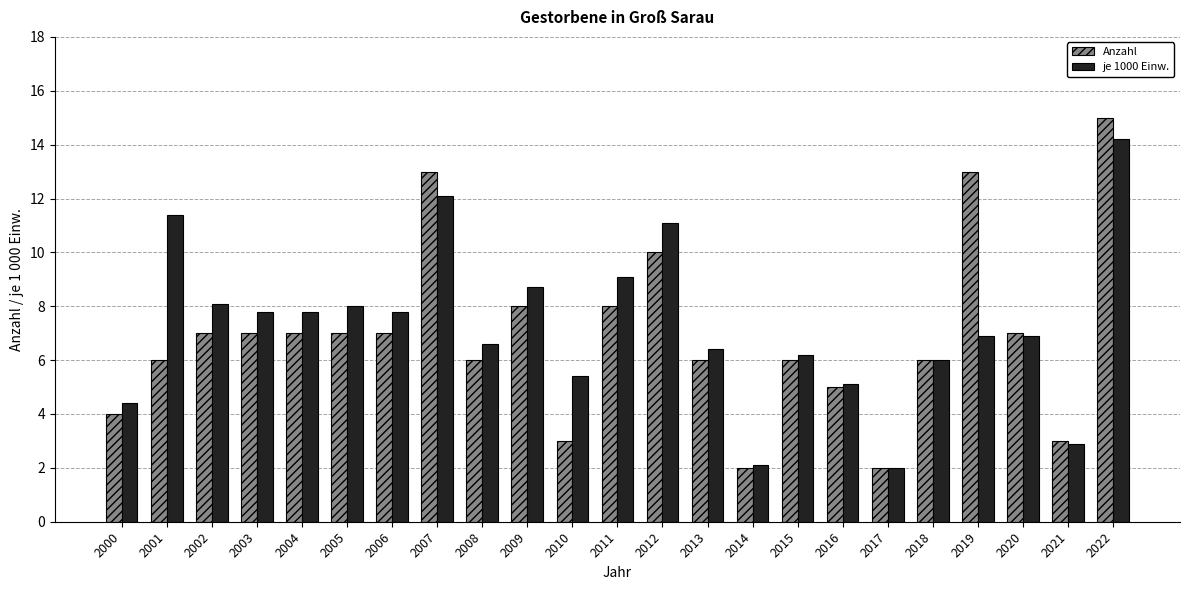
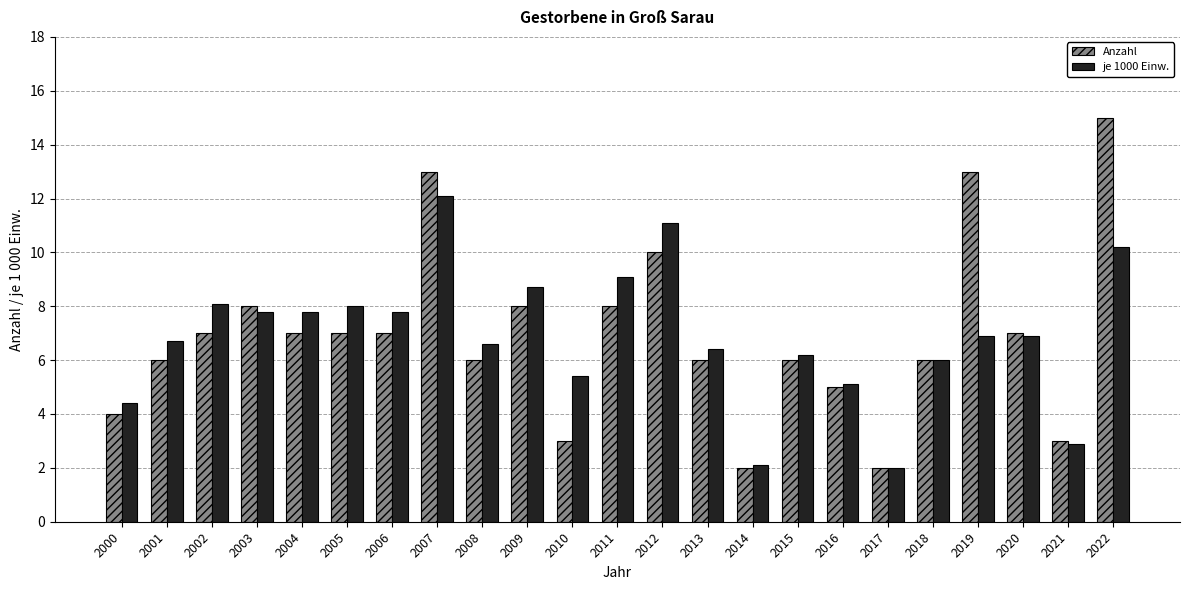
  {
    "Anzahl": {
      "2000": 4,
      "2001": 6,
      "2002": 7,
-     "2003": 7,
+     "2003": 8,
      "2004": 7,
      "2005": 7,
      "2006": 7,
      "2007": 13,
      "2008": 6,
      "2009": 8,
      "2010": 3,
      "2011": 8,
      "2012": 10,
      "2013": 6,
      "2014": 2,
      "2015": 6,
      "2016": 5,
      "2017": 2,
      "2018": 6,
      "2019": 13,
      "2020": 7,
      "2021": 3,
      "2022": 15
    },
    "je 1000 Einw.": {
      "2000": 4.4,
-     "2001": 11.4,
+     "2001": 6.7,
      "2002": 8.1,
      "2003": 7.8,
      "2004": 7.8,
      "2005": 8.0,
      "2006": 7.8,
      "2007": 12.1,
      "2008": 6.6,
      "2009": 8.7,
      "2010": 5.4,
      "2011": 9.1,
      "2012": 11.1,
      "2013": 6.4,
      "2014": 2.1,
      "2015": 6.2,
      "2016": 5.1,
      "2017": 2.0,
      "2018": 6.0,
      "2019": 6.9,
      "2020": 6.9,
      "2021": 2.9,
-     "2022": 14.2
+     "2022": 10.2
    }
  }
